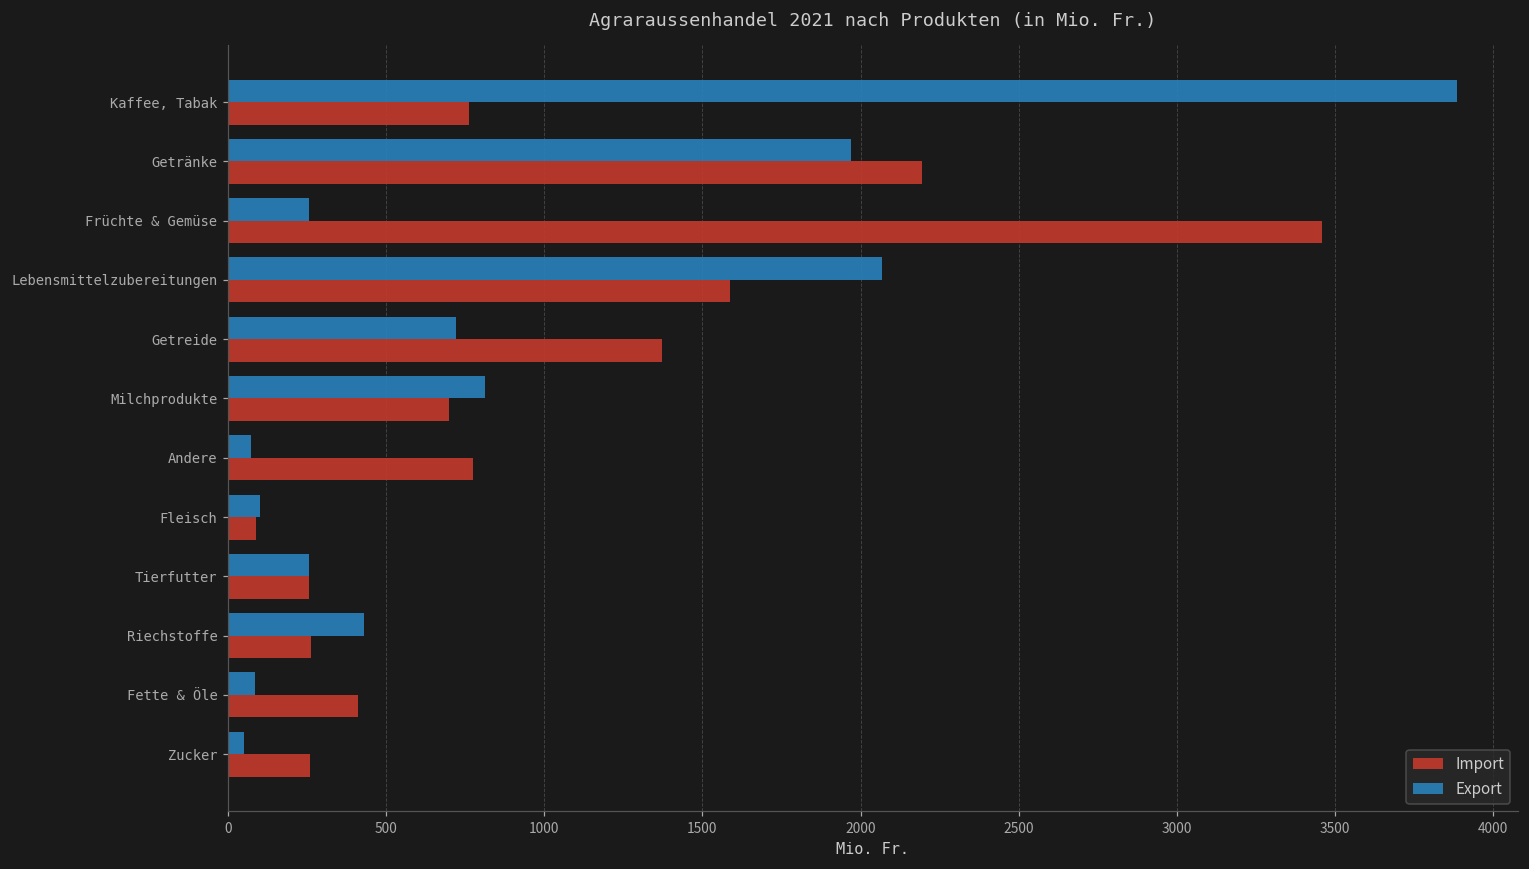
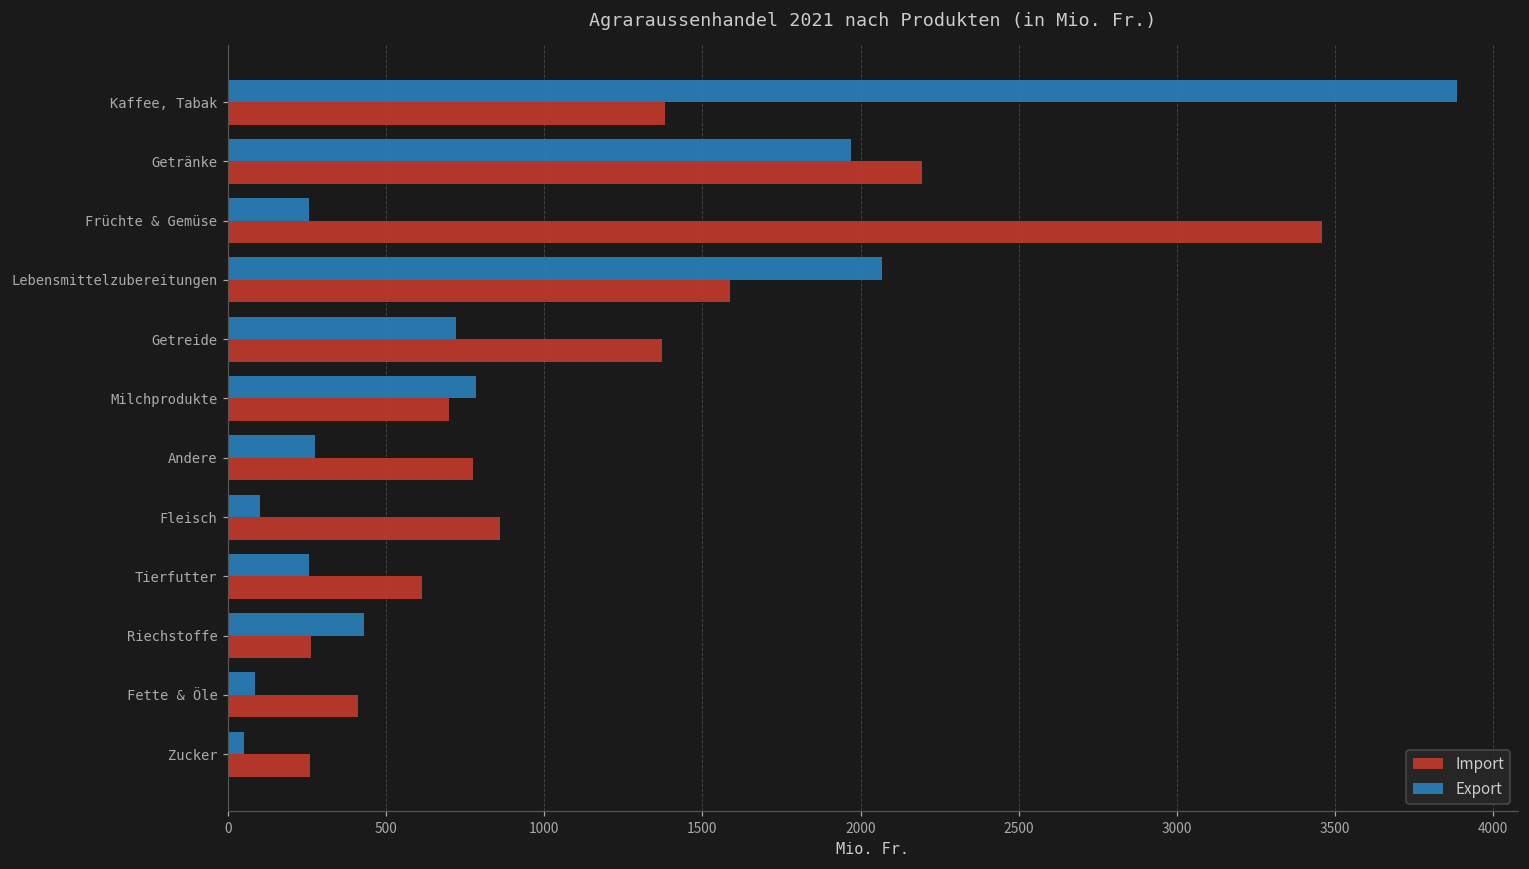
  {
    "Import": {
-     "Kaffee, Tabak": 760,
+     "Kaffee, Tabak": 1380,
      "Getränke": 2200,
      "Früchte & Gemüse": 3460,
      "Lebensmittelzubereitungen": 1590,
      "Getreide": 1370,
      "Milchprodukte": 700,
      "Andere": 770,
-     "Fleisch": 90,
-     "Tierfutter": 260,
+     "Fleisch": 860,
+     "Tierfutter": 610,
      "Riechstoffe": 260,
      "Fette & Öle": 410,
      "Zucker": 260
    },
    "Export": {
      "Kaffee, Tabak": 3880,
      "Getränke": 1970,
      "Früchte & Gemüse": 260,
      "Lebensmittelzubereitungen": 2070,
      "Getreide": 720,
-     "Milchprodukte": 810,
-     "Andere": 70,
+     "Milchprodukte": 780,
+     "Andere": 280,
      "Fleisch": 100,
      "Tierfutter": 260,
      "Riechstoffe": 430,
      "Fette & Öle": 90,
      "Zucker": 50
    }
  }
